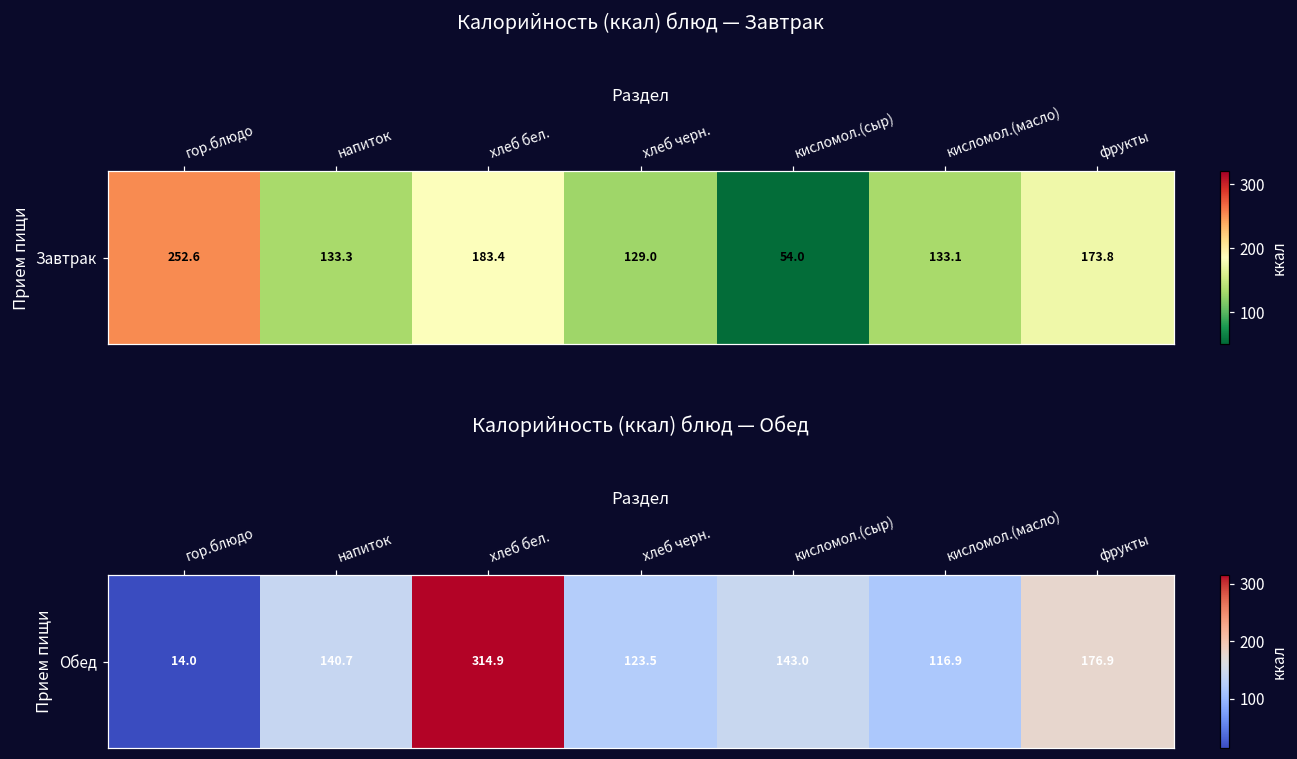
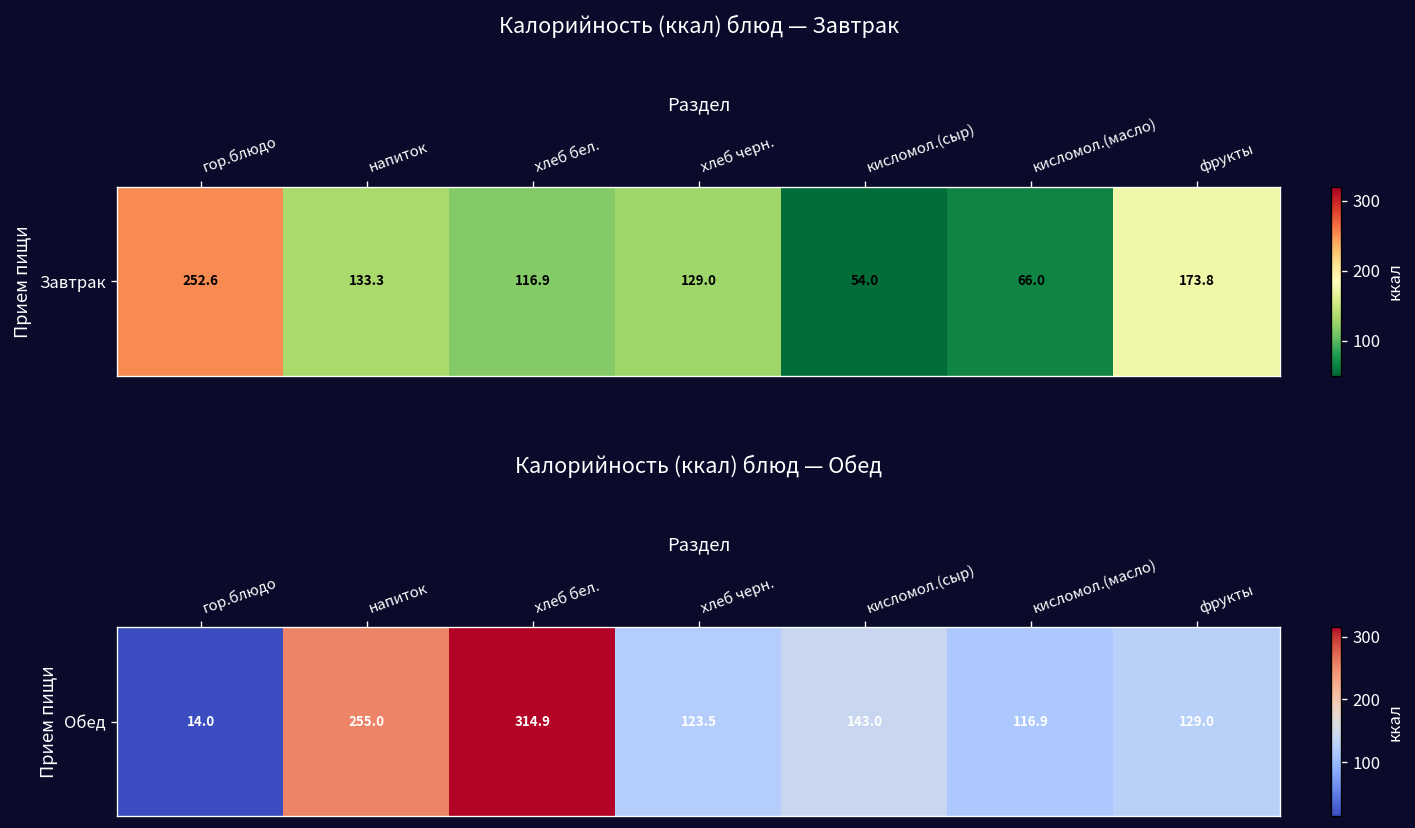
  {
    "Калорийность (ккал) блюд — Завтрак": {
      "Завтрак": {
        "гор.блюдо": 252.6,
        "напиток": 133.3,
-       "хлеб бел.": 183.4,
+       "хлеб бел.": 116.9,
        "хлеб черн.": 129.0,
        "кисломол.(сыр)": 54.0,
-       "кисломол.(масло)": 133.1,
+       "кисломол.(масло)": 66.0,
        "фрукты": 173.8
      }
    },
    "Калорийность (ккал) блюд — Обед": {
      "Обед": {
        "гор.блюдо": 14.0,
-       "напиток": 140.7,
+       "напиток": 255.0,
        "хлеб бел.": 314.9,
        "хлеб черн.": 123.5,
        "кисломол.(сыр)": 143.0,
        "кисломол.(масло)": 116.9,
-       "фрукты": 176.9
+       "фрукты": 129.0
      }
    }
  }
